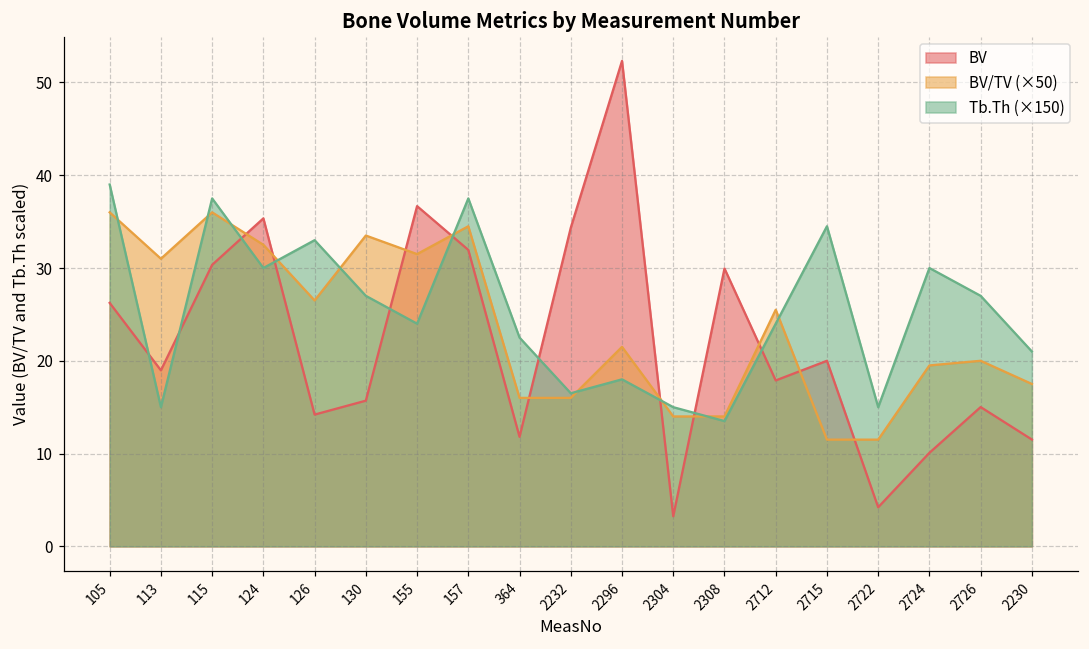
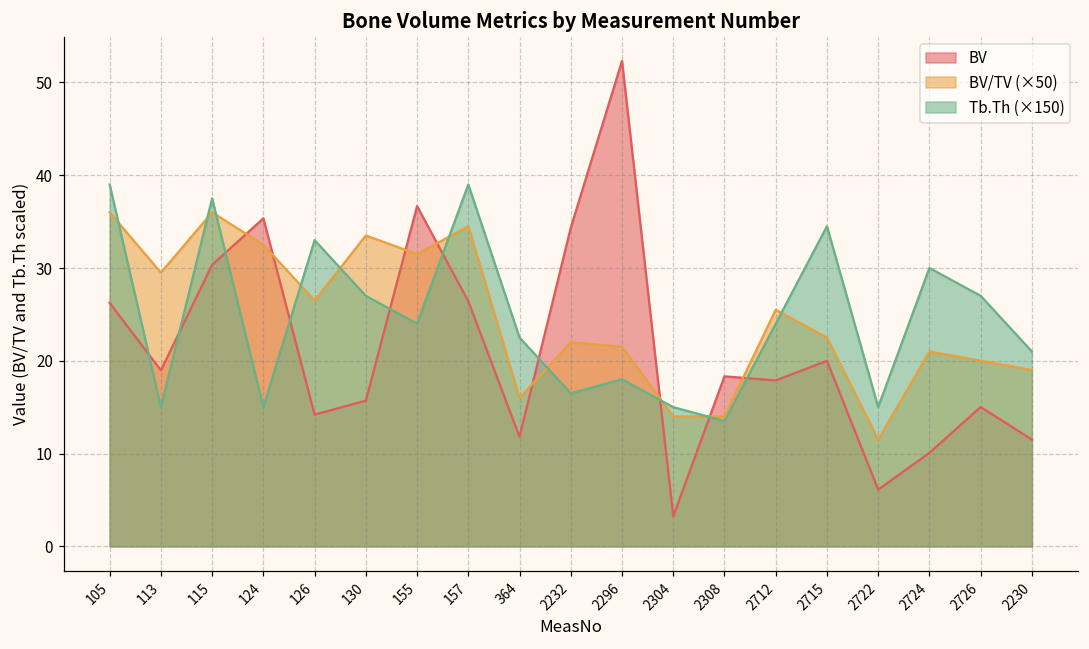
  {
    "BV": {
      "105": 26,
      "113": 19,
      "115": 30,
      "124": 35,
      "126": 14,
      "130": 16,
      "155": 37,
-     "157": 32,
+     "157": 26,
      "364": 12,
      "2232": 34,
      "2296": 52,
      "2304": 3,
-     "2308": 30,
+     "2308": 18,
      "2712": 18,
      "2715": 20,
-     "2722": 4,
+     "2722": 6,
      "2724": 10,
      "2726": 15,
      "2230": 12
    },
    "BV/TV (×50)": {
      "105": 36,
-     "113": 31,
+     "113": 30,
      "115": 36,
      "124": 33,
      "126": 27,
      "130": 34,
      "155": 32,
      "157": 35,
      "364": 16,
-     "2232": 16,
+     "2232": 22,
      "2296": 22,
      "2304": 14,
      "2308": 14,
      "2712": 26,
-     "2715": 12,
+     "2715": 23,
      "2722": 12,
-     "2724": 20,
+     "2724": 21,
      "2726": 20,
-     "2230": 18
+     "2230": 19
    },
    "Tb.Th (×150)": {
      "105": 39,
      "113": 15,
      "115": 38,
-     "124": 30,
+     "124": 15,
      "126": 33,
      "130": 27,
      "155": 24,
-     "157": 38,
+     "157": 39,
      "364": 23,
      "2232": 17,
      "2296": 18,
      "2304": 15,
      "2308": 14,
      "2712": 24,
      "2715": 35,
      "2722": 15,
      "2724": 30,
      "2726": 27,
      "2230": 21
    }
  }
